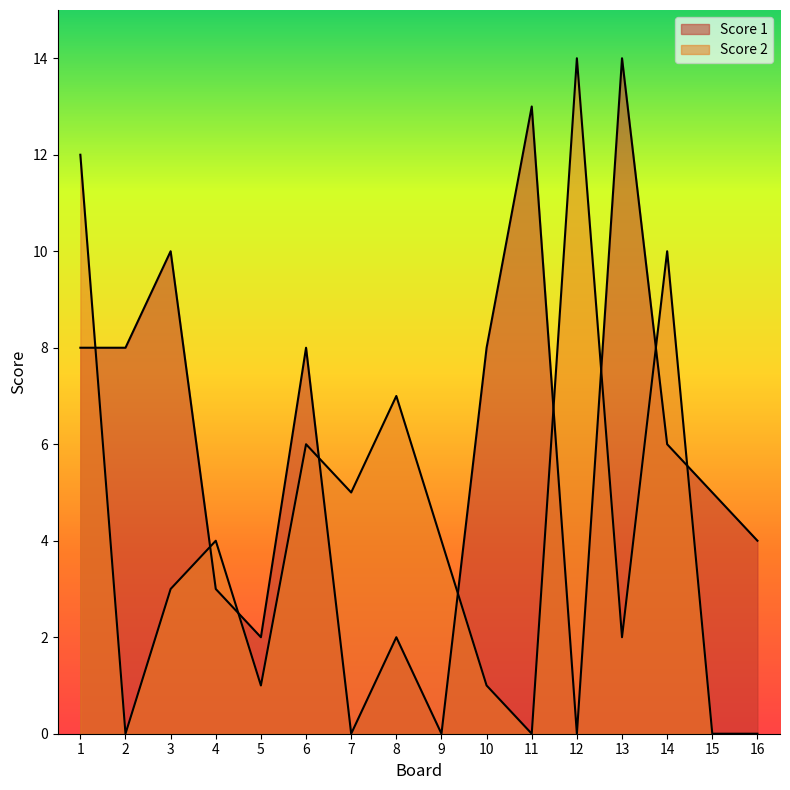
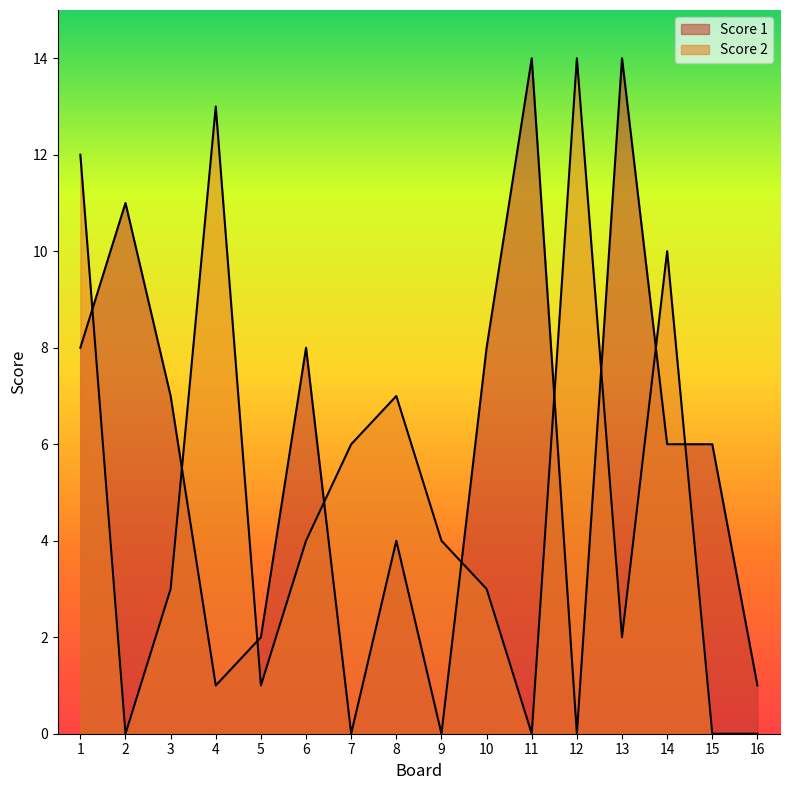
  {
    "Score 1": {
      "1": 8,
-     "2": 8,
-     "3": 10,
-     "4": 3,
+     "2": 11,
+     "3": 7,
+     "4": 1,
      "5": 2,
      "6": 8,
      "7": 0,
-     "8": 2,
+     "8": 4,
      "9": 0,
      "10": 8,
-     "11": 13,
+     "11": 14,
      "12": 0,
      "13": 14,
      "14": 6,
-     "15": 5,
-     "16": 4
+     "15": 6,
+     "16": 1
    },
    "Score 2": {
      "1": 12,
      "2": 0,
      "3": 3,
-     "4": 4,
+     "4": 13,
      "5": 1,
-     "6": 6,
-     "7": 5,
+     "6": 4,
+     "7": 6,
      "8": 7,
      "9": 4,
-     "10": 1,
+     "10": 3,
      "11": 0,
      "12": 14,
      "13": 2,
      "14": 10,
      "15": 0,
      "16": 0
    }
  }
